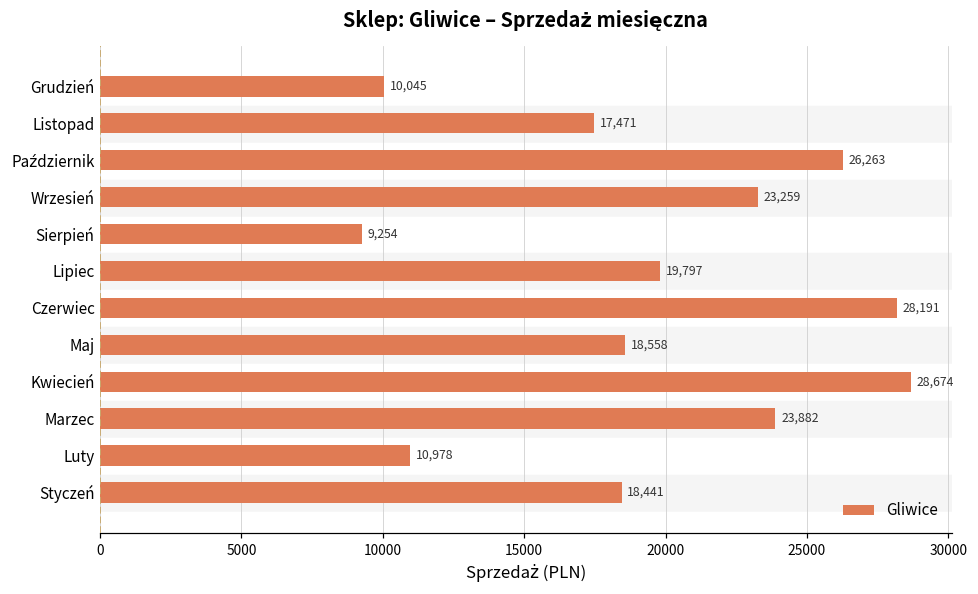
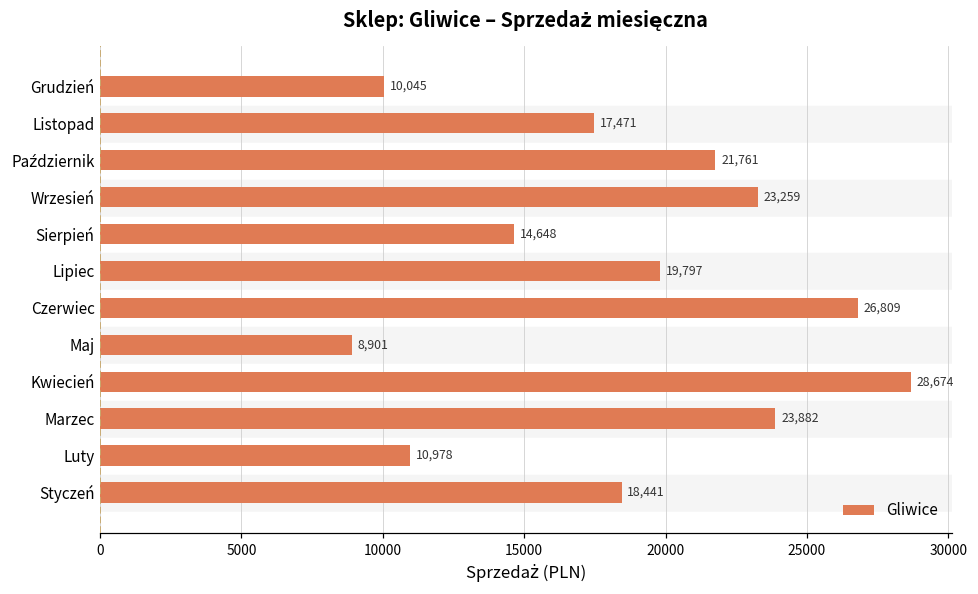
  {
    "Grudzień": "10,045",
    "Listopad": "17,471",
-   "Październik": "26,263",
+   "Październik": "21,761",
    "Wrzesień": "23,259",
-   "Sierpień": "9,254",
+   "Sierpień": "14,648",
    "Lipiec": "19,797",
-   "Czerwiec": "28,191",
-   "Maj": "18,558",
+   "Czerwiec": "26,809",
+   "Maj": "8,901",
    "Kwiecień": "28,674",
    "Marzec": "23,882",
    "Luty": "10,978",
    "Styczeń": "18,441"
  }
